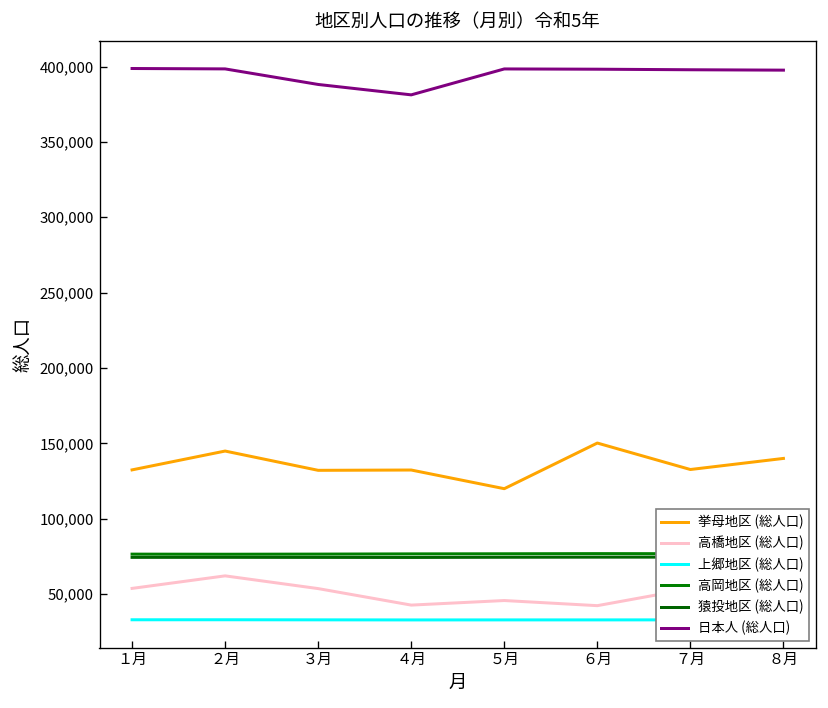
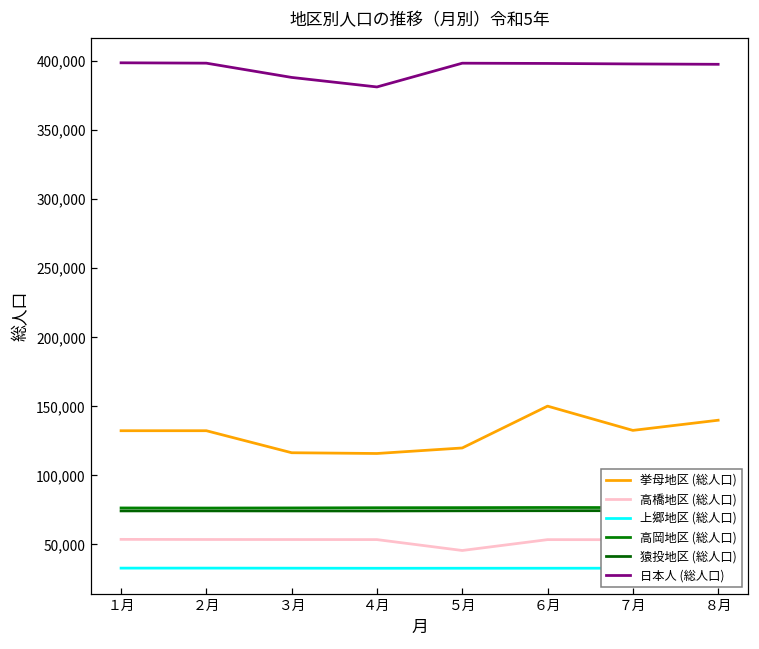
  {
    "挙母地区 (総人口)": {
      "１月": "132,000",
-     "２月": "145,000",
-     "３月": "132,000",
-     "４月": "132,000",
+     "２月": "132,000",
+     "３月": "116,000",
+     "４月": "116,000",
      "５月": "120,000",
      "６月": "150,000",
      "７月": "133,000",
      "８月": "140,000"
    },
    "高橋地区 (総人口)": {
      "１月": "54,000",
-     "２月": "62,000",
+     "２月": "54,000",
      "３月": "54,000",
-     "４月": "43,000",
+     "４月": "54,000",
      "５月": "46,000",
-     "６月": "42,000"
+     "６月": "54,000"
    },
    "上郷地区 (総人口)": {
      "１月": "33,000",
      "２月": "33,000",
      "３月": "33,000",
      "４月": "33,000",
      "５月": "33,000",
      "６月": "33,000"
    },
    "日本人 (総人口)": {
      "１月": "399,000",
      "２月": "398,000",
      "３月": "388,000",
      "４月": "381,000",
      "５月": "398,000",
      "６月": "398,000",
      "７月": "398,000",
      "８月": "398,000"
    }
  }
